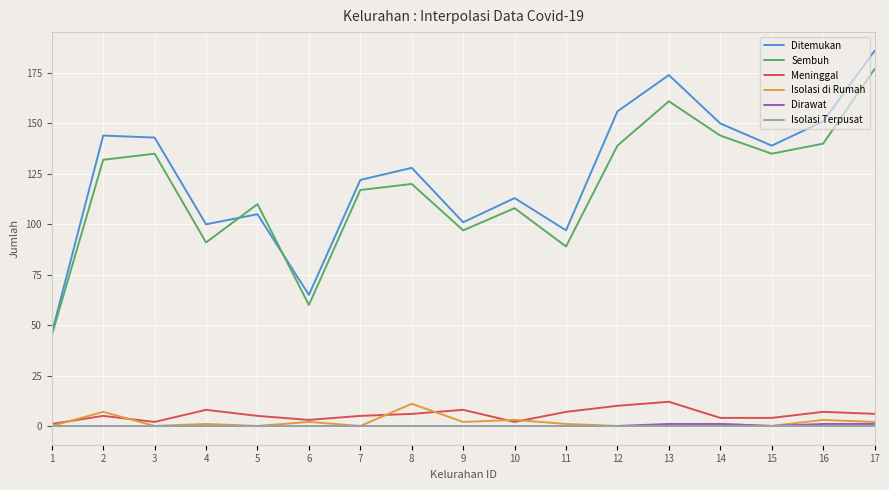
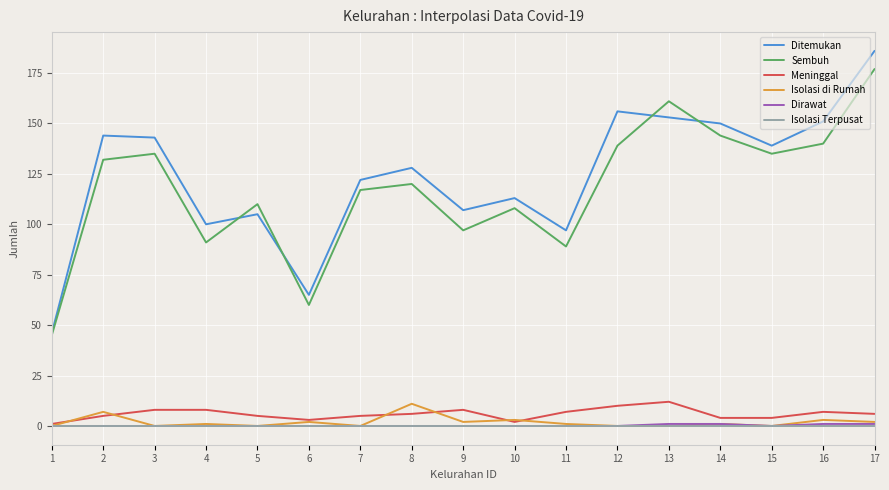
  {
    "Ditemukan": {
      "2": 144,
      "3": 143,
      "4": 100,
      "5": 105,
      "6": 65,
      "7": 122,
      "8": 128,
-     "9": 101,
+     "9": 107,
      "10": 113,
      "11": 97,
      "12": 156,
-     "13": 174,
+     "13": 153,
      "14": 150,
      "15": 139,
      "17": 186
    },
    "Sembuh": {
      "2": 132,
      "3": 135,
      "4": 91,
      "5": 110,
      "6": 60,
      "7": 117,
      "8": 120,
      "9": 97,
      "10": 108,
      "11": 89,
      "12": 139,
      "13": 161,
      "14": 144,
      "15": 135,
      "16": 140,
      "17": 177
    },
    "Meninggal": {
      "2": 5,
-     "3": 2,
+     "3": 8,
      "4": 8,
      "5": 5,
      "7": 5,
      "8": 6,
      "9": 8,
      "11": 7,
      "12": 10,
      "13": 12,
      "14": 4,
      "15": 4,
      "16": 7,
      "17": 6
    },
    "Isolasi di Rumah": {
      "2": 7,
      "8": 11,
      "9": 2,
      "16": 3
    }
  }
